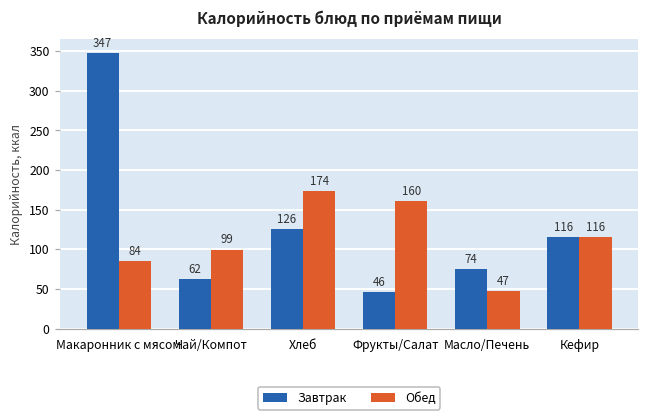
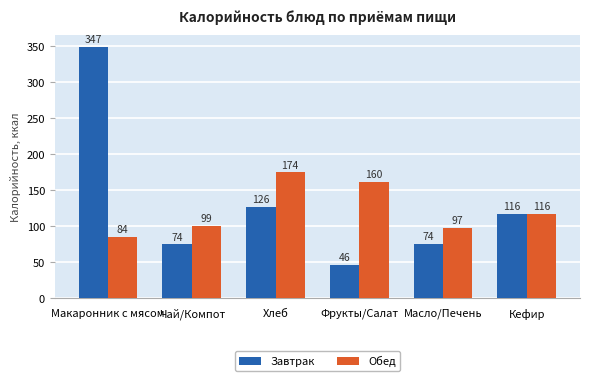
  {
    "Завтрак": {
-     "Чай/Компот": 62,
+     "Чай/Компот": 74,
      "Хлеб": 126,
      "Фрукты/Салат": 46,
      "Кефир": 116
    },
    "Обед": {
      "Хлеб": 174,
-     "Масло/Печень": 47,
+     "Масло/Печень": 97,
      "Кефир": 116
    }
  }
